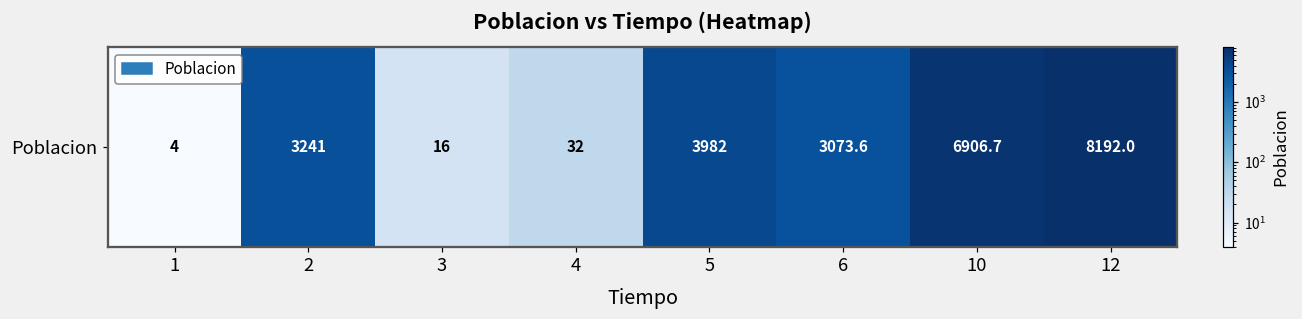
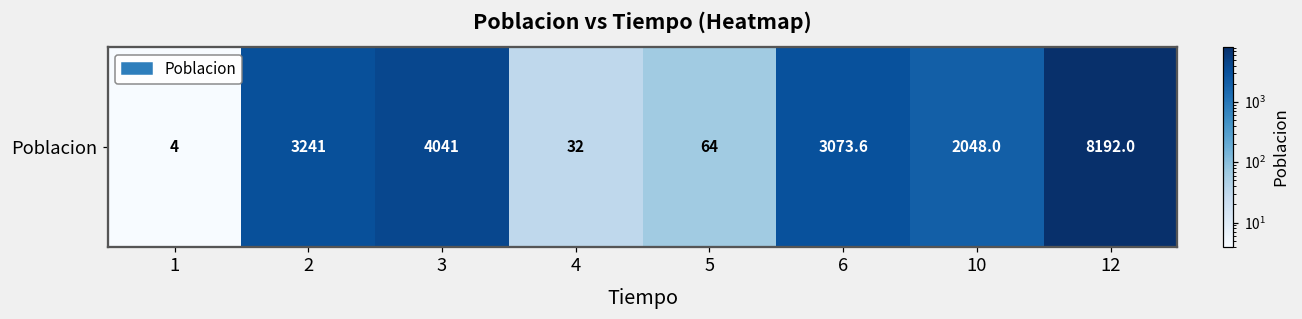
  {
    "Poblacion": {
      "1": 4,
      "2": 3241,
-     "3": 16,
+     "3": 4041,
      "4": 32,
-     "5": 3982,
+     "5": 64,
      "6": 3073.6,
-     "10": 6906.7,
+     "10": 2048.0,
      "12": 8192.0
    }
  }
